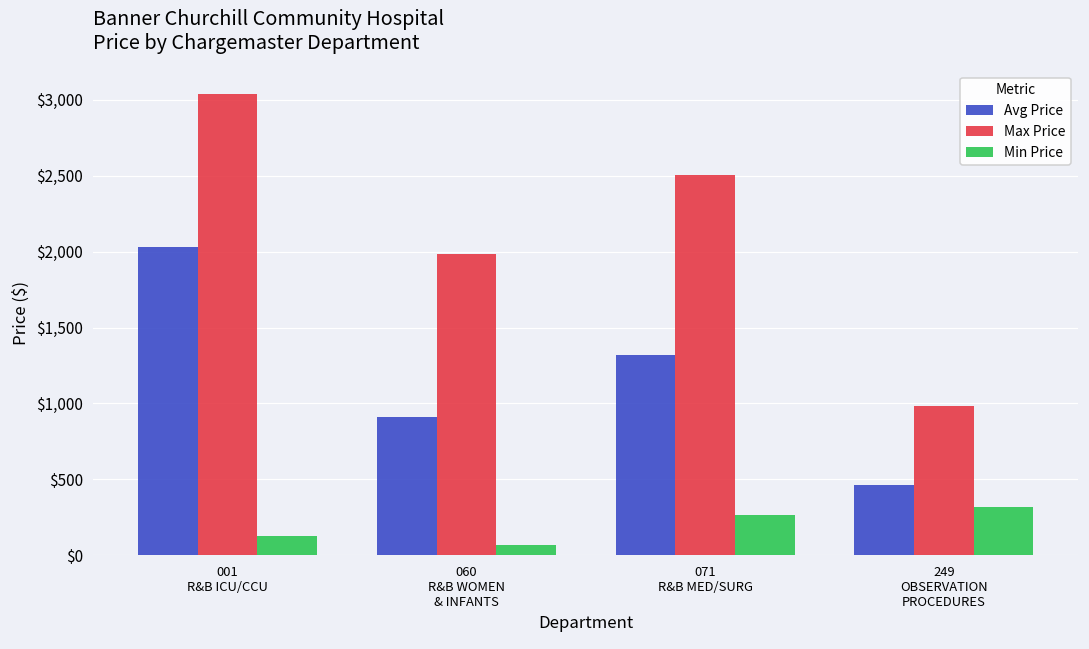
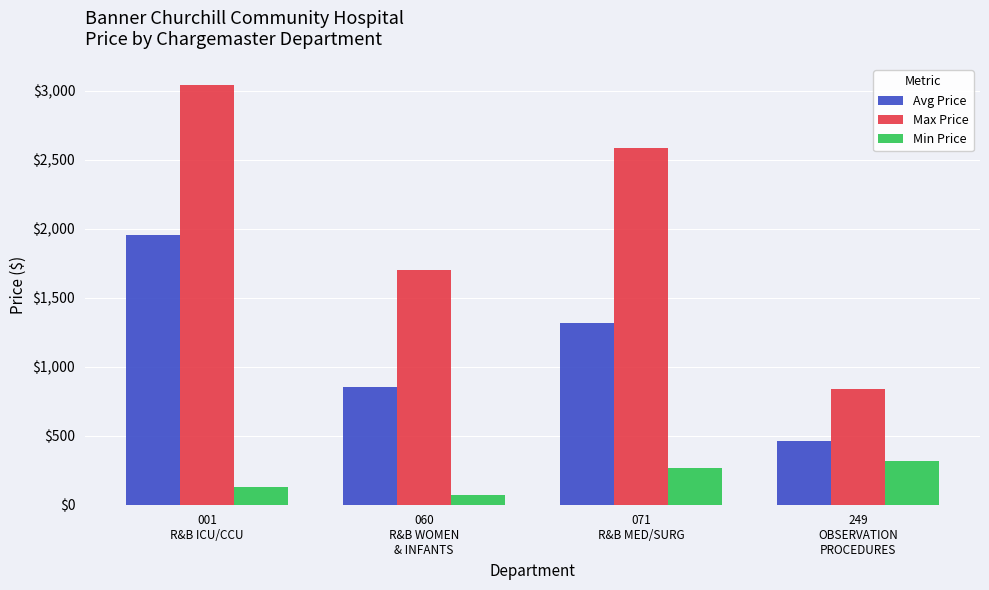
  {
    "Avg Price": {
-     "001 R&B ICU/CCU": "$2,030",
-     "060 R&B WOMEN & INFANTS": "$910",
+     "001 R&B ICU/CCU": "$1,950",
+     "060 R&B WOMEN & INFANTS": "$850",
      "071 R&B MED/SURG": "$1,320",
      "249 OBSERVATION PROCEDURES": "$460"
    },
    "Max Price": {
      "001 R&B ICU/CCU": "$3,040",
-     "060 R&B WOMEN & INFANTS": "$1,980",
-     "071 R&B MED/SURG": "$2,510",
-     "249 OBSERVATION PROCEDURES": "$990"
+     "060 R&B WOMEN & INFANTS": "$1,700",
+     "071 R&B MED/SURG": "$2,580",
+     "249 OBSERVATION PROCEDURES": "$840"
    },
    "Min Price": {
      "001 R&B ICU/CCU": "$130",
      "060 R&B WOMEN & INFANTS": "$70",
      "071 R&B MED/SURG": "$270",
      "249 OBSERVATION PROCEDURES": "$320"
    }
  }
